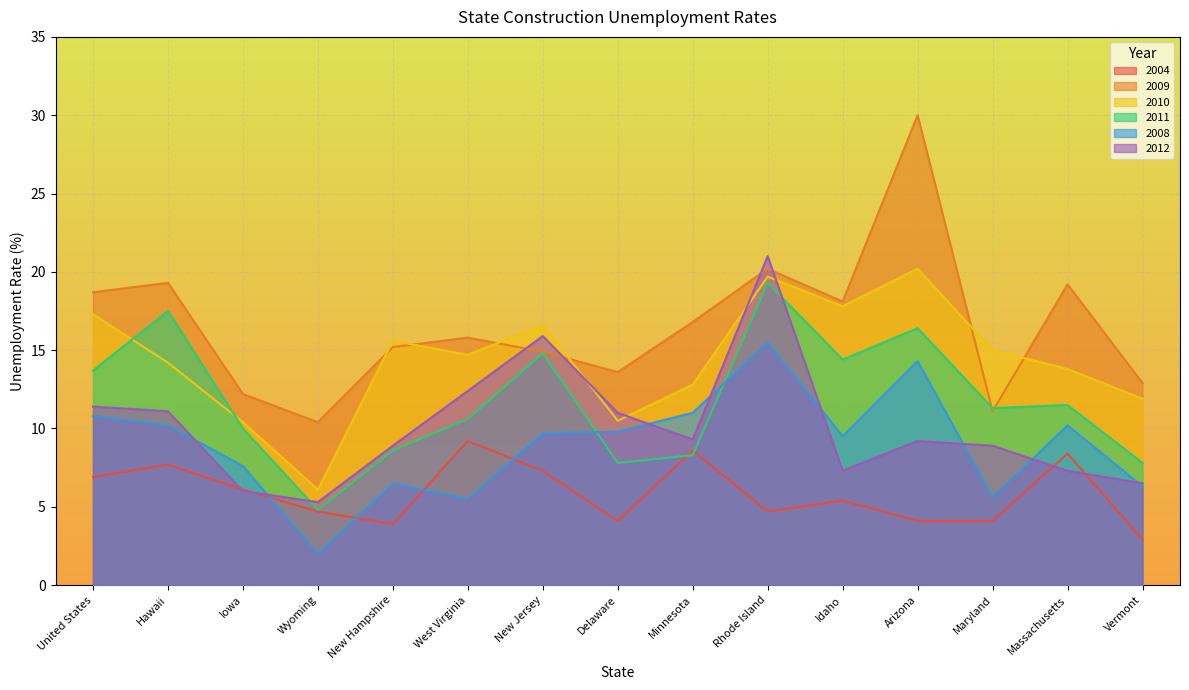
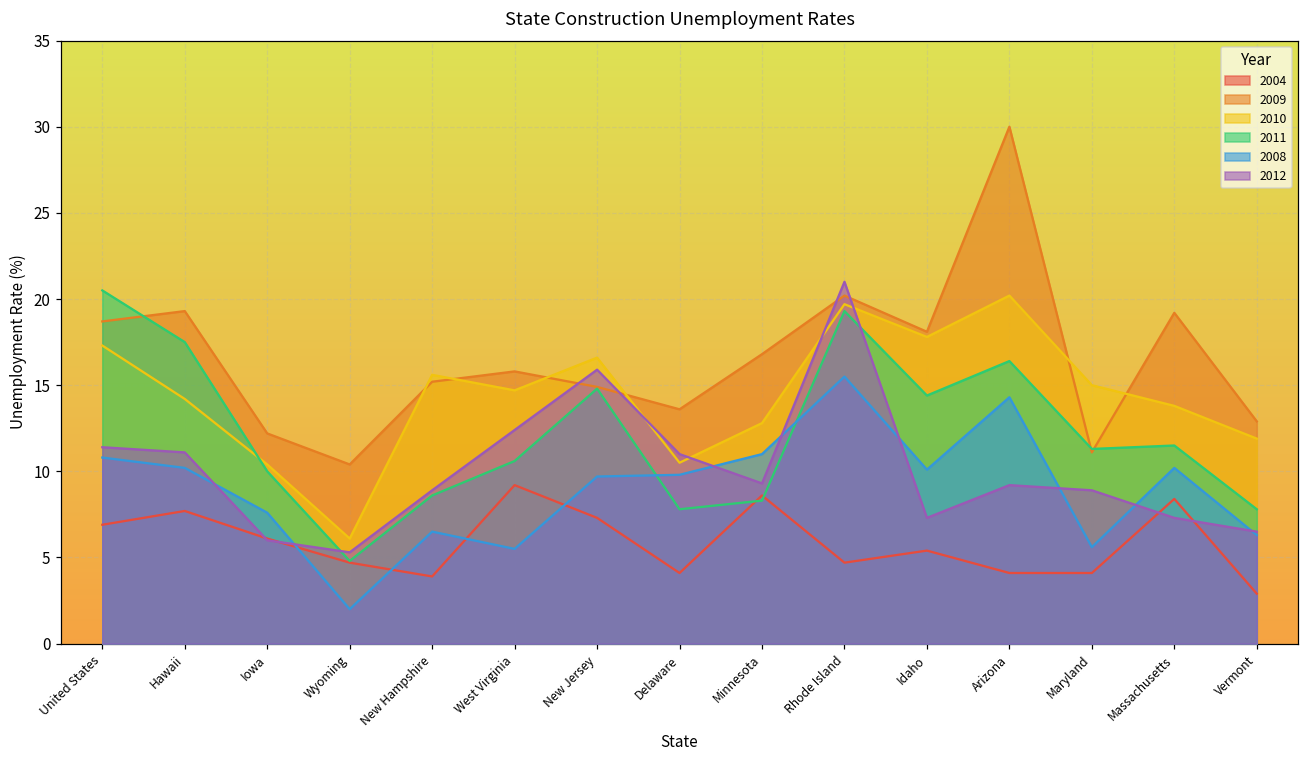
  {
    "2010": {
      "United States": 17.3,
      "Hawaii": 14.2,
      "Iowa": 10.4,
      "Wyoming": 6.1,
      "New Hampshire": 15.6,
      "West Virginia": 14.7,
      "New Jersey": 16.6,
      "Delaware": 10.5,
      "Minnesota": 12.8,
      "Rhode Island": 19.7,
      "Idaho": 17.8,
      "Arizona": 20.2,
      "Maryland": 15.0,
      "Massachusetts": 13.8,
      "Vermont": 11.9
    },
    "2011": {
-     "United States": 13.7,
+     "United States": 20.5,
      "Hawaii": 17.5,
      "Iowa": 10.0,
      "New Hampshire": 8.6,
      "West Virginia": 10.6,
      "Delaware": 7.8,
      "Minnesota": 8.3,
      "Rhode Island": 19.3,
      "Idaho": 14.4,
      "Arizona": 16.4,
      "Maryland": 11.3,
      "Massachusetts": 11.5,
      "Vermont": 7.8
    },
    "2008": {
      "United States": 10.8,
      "Hawaii": 10.2,
      "Iowa": 7.6,
      "Wyoming": 2.0,
      "New Hampshire": 6.5,
      "West Virginia": 5.5,
      "New Jersey": 9.7,
      "Delaware": 9.8,
      "Minnesota": 11.0,
      "Rhode Island": 15.5,
-     "Idaho": 9.5,
+     "Idaho": 10.1,
      "Arizona": 14.3,
      "Maryland": 5.6,
      "Massachusetts": 10.2,
      "Vermont": 6.3
    },
    "2012": {
      "United States": 11.4,
      "Hawaii": 11.1,
      "Wyoming": 5.3,
      "New Hampshire": 8.9,
      "West Virginia": 12.4,
      "New Jersey": 15.9,
      "Delaware": 11.0,
      "Minnesota": 9.3,
      "Rhode Island": 21.0,
      "Idaho": 7.3,
      "Arizona": 9.2,
      "Maryland": 8.9,
      "Massachusetts": 7.3,
      "Vermont": 6.5
    }
  }
